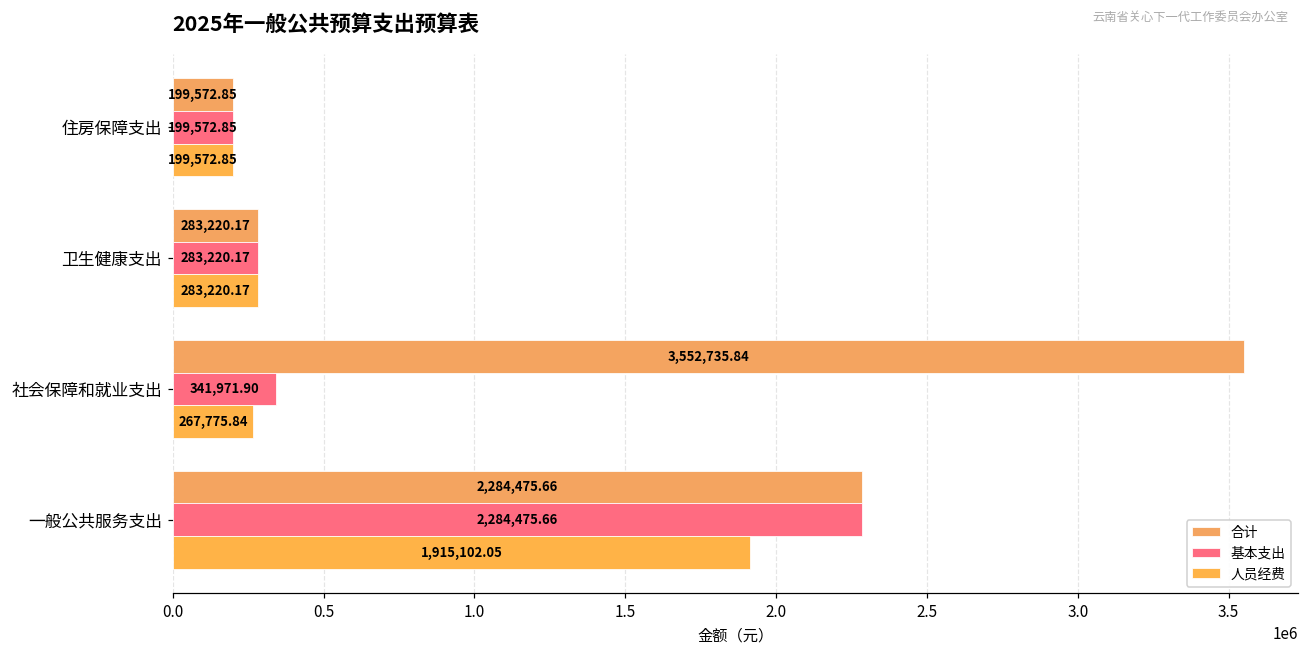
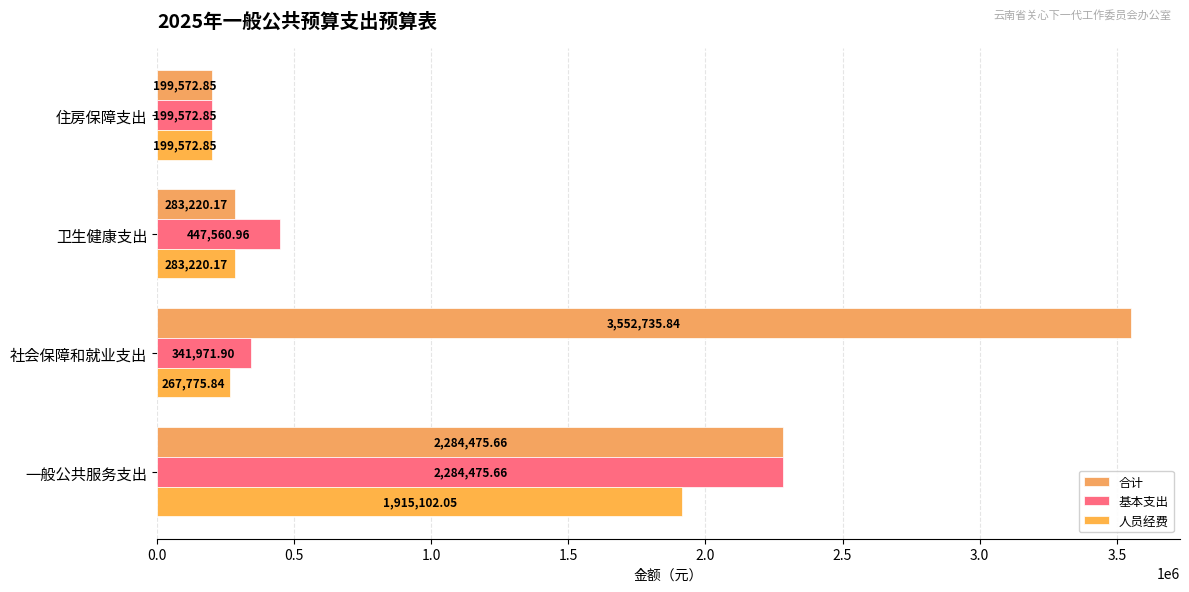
  {
    "基本支出": {
      "住房保障支出": "199,572.85",
-     "卫生健康支出": "283,220.17",
+     "卫生健康支出": "447,560.96",
      "社会保障和就业支出": "341,971.90",
      "一般公共服务支出": "2,284,475.66"
    }
  }
